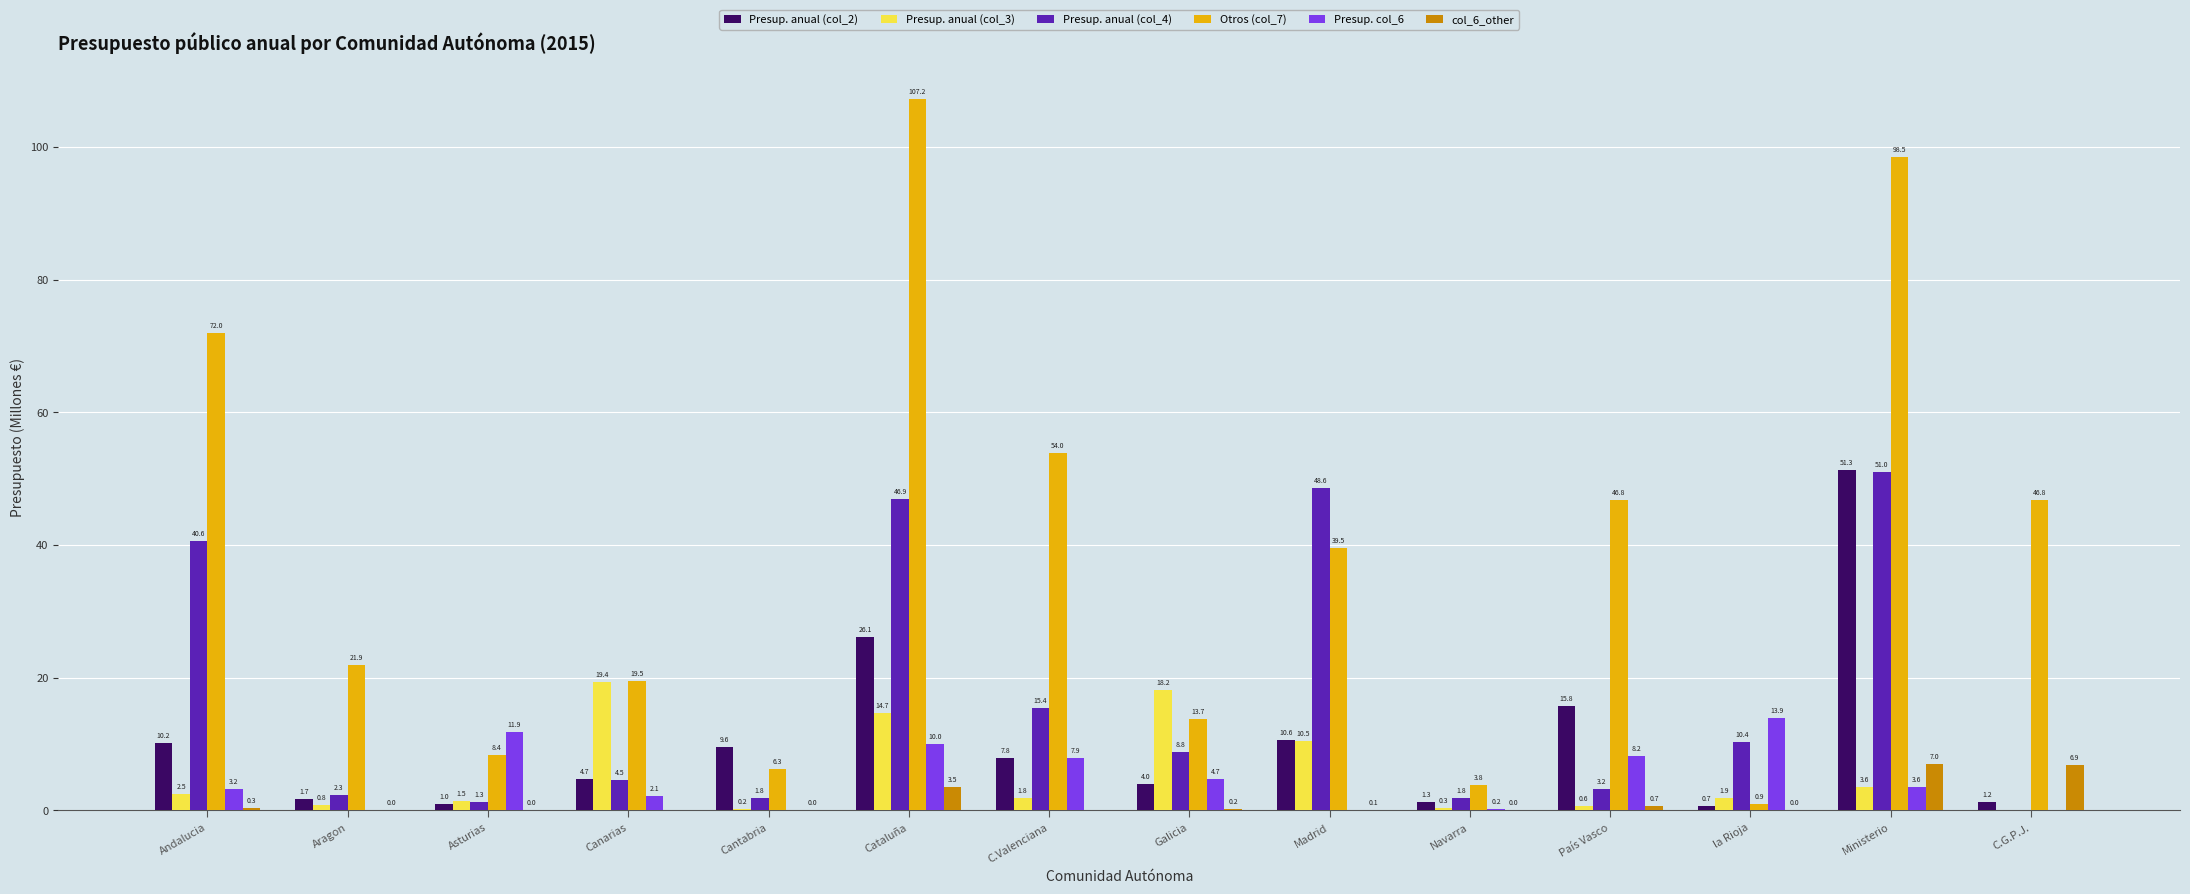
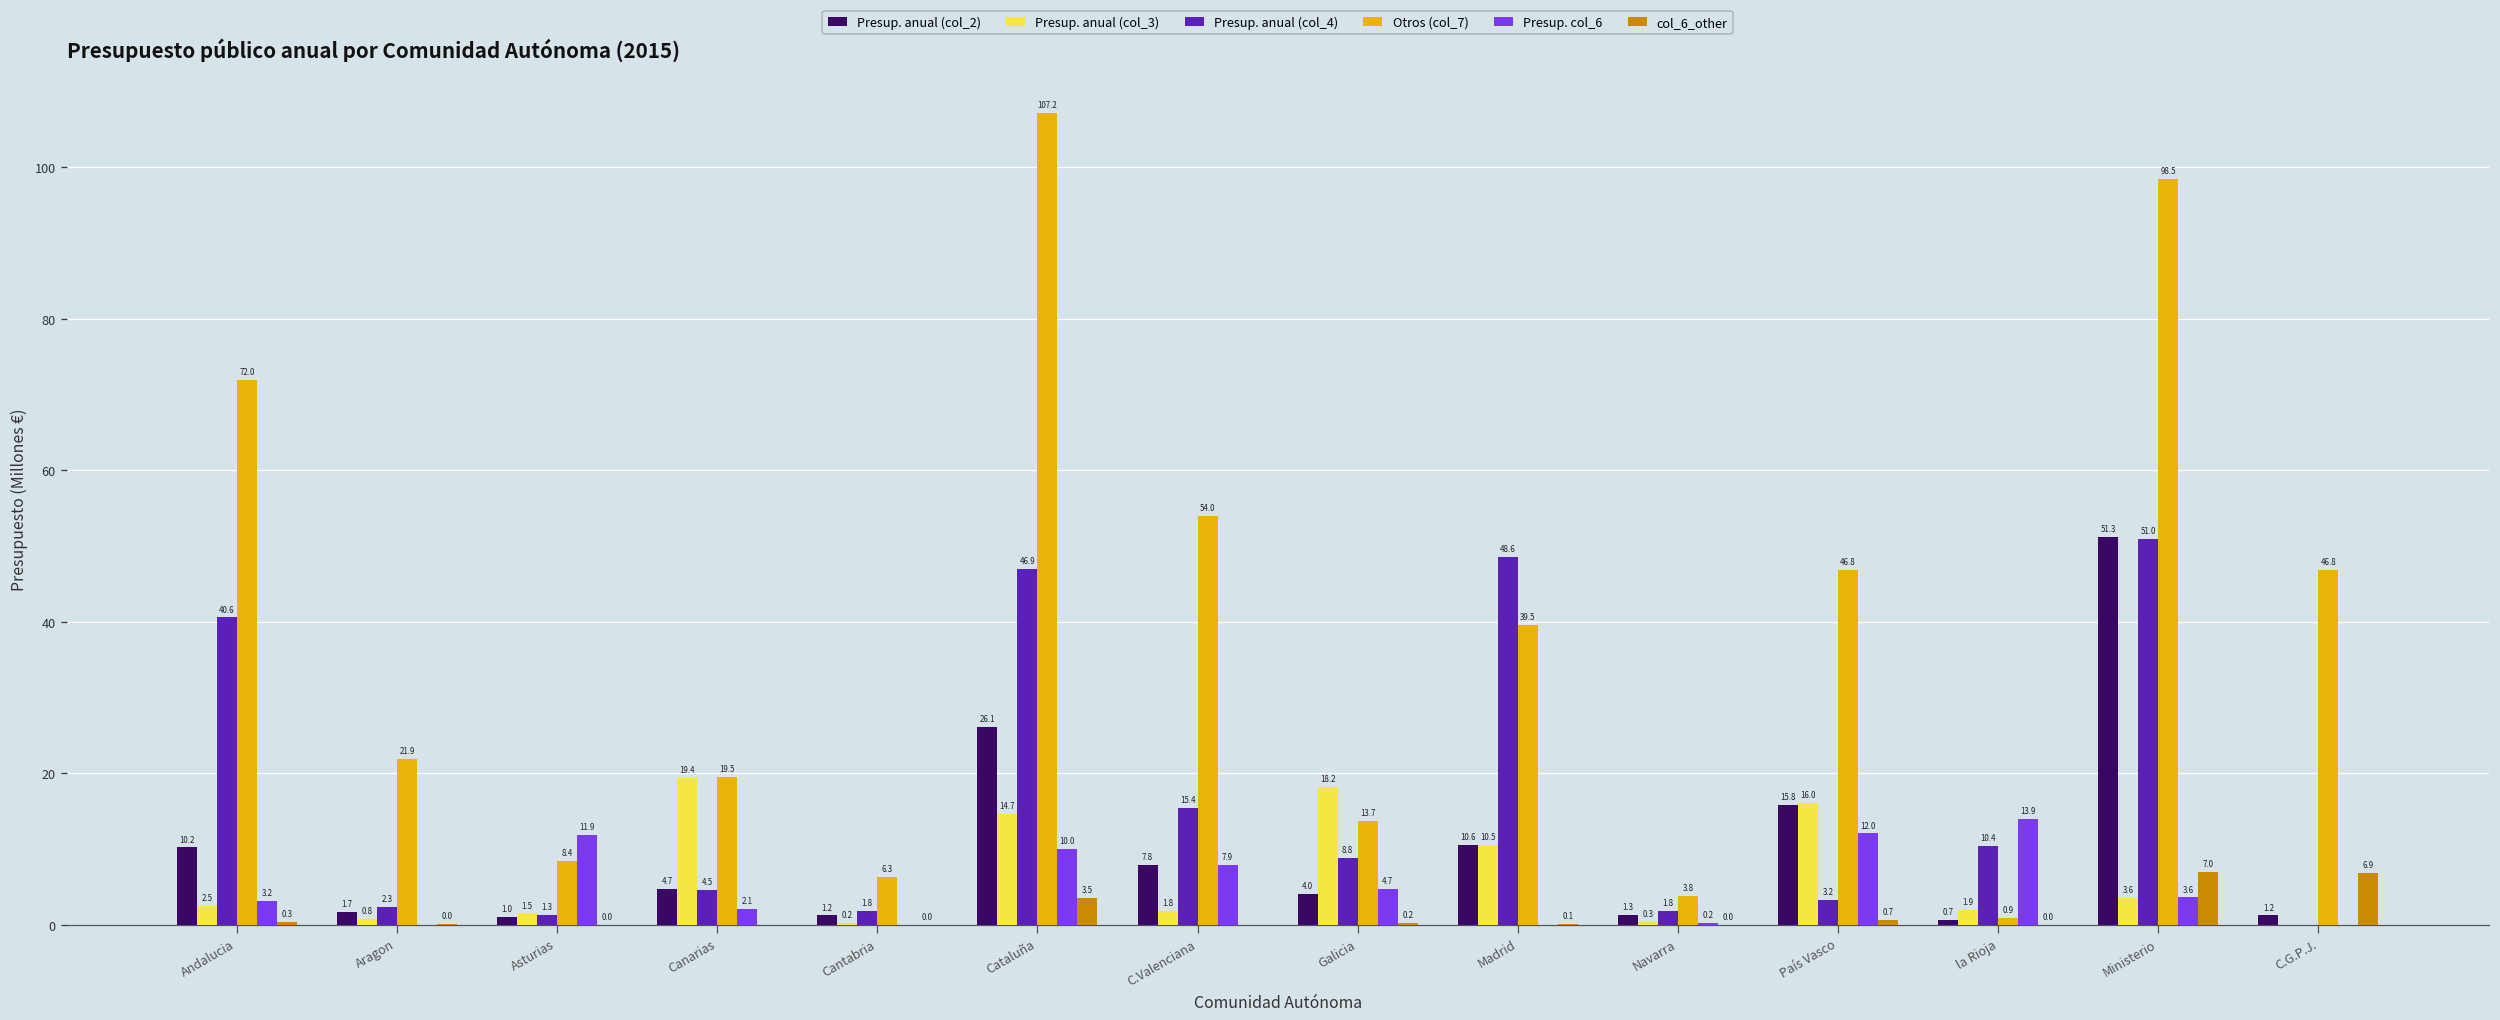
  {
    "Presup. anual (col_2)": {
      "Andalucia": 10.2,
      "Aragon": 1.7,
      "Asturias": 1.0,
      "Canarias": 4.7,
-     "Cantabria": 9.6,
+     "Cantabria": 1.2,
      "Cataluña": 26.1,
      "C.Valenciana": 7.8,
      "Galicia": 4.0,
      "Madrid": 10.6,
      "Navarra": 1.3,
      "País Vasco": 15.8,
      "la Rioja": 0.7,
      "Ministerio": 51.3,
      "C.G.P.J.": 1.2
    },
    "Presup. anual (col_3)": {
      "Andalucia": 2.5,
      "Aragon": 0.8,
      "Asturias": 1.5,
      "Canarias": 19.4,
      "Cantabria": 0.2,
      "Cataluña": 14.7,
      "C.Valenciana": 1.8,
      "Galicia": 18.2,
      "Madrid": 10.5,
      "Navarra": 0.3,
-     "País Vasco": 0.6,
+     "País Vasco": 16.0,
      "la Rioja": 1.9,
      "Ministerio": 3.6
    },
    "Presup. anual (col_4)": {
      "Andalucia": 40.6,
      "Aragon": 2.3,
      "Asturias": 1.3,
      "Canarias": 4.5,
      "Cantabria": 1.8,
      "Cataluña": 46.9,
      "C.Valenciana": 15.4,
      "Galicia": 8.8,
      "Madrid": 48.6,
      "Navarra": 1.8,
      "País Vasco": 3.2,
      "la Rioja": 10.4,
      "Ministerio": 51.0
    },
    "Presup. col_6": {
      "Andalucia": 3.2,
      "Asturias": 11.9,
      "Canarias": 2.1,
      "Cataluña": 10.0,
      "C.Valenciana": 7.9,
      "Galicia": 4.7,
      "Navarra": 0.2,
-     "País Vasco": 8.2,
+     "País Vasco": 12.0,
      "la Rioja": 13.9,
      "Ministerio": 3.6
    }
  }
